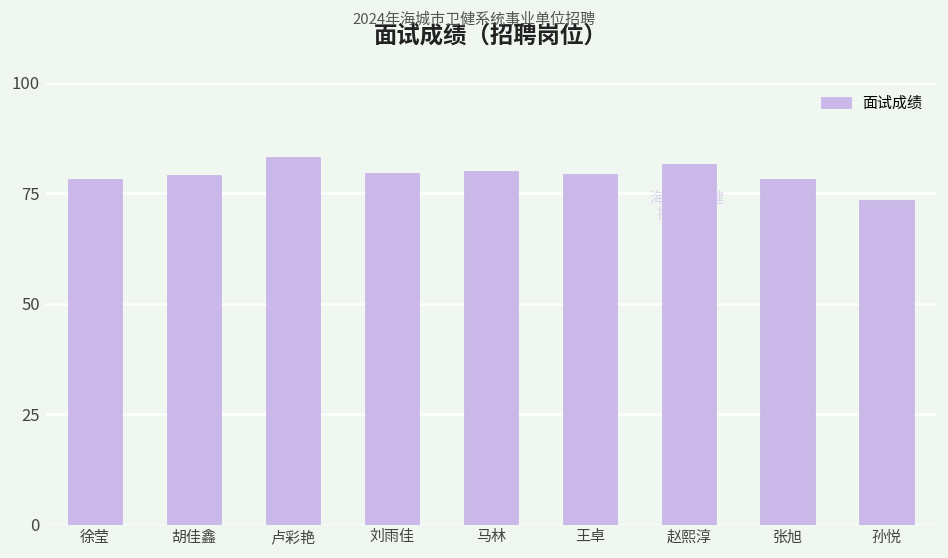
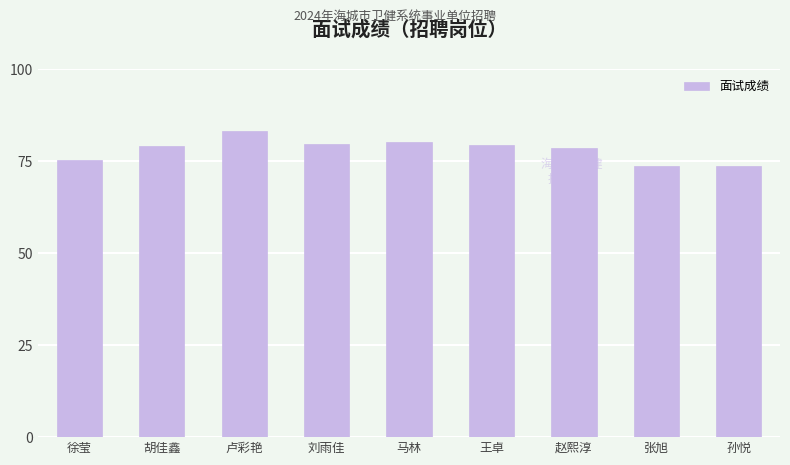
  {
-   "徐莹": 78,
+   "徐莹": 75,
    "胡佳鑫": 79,
    "卢彩艳": 83,
    "刘雨佳": 80,
    "马林": 80,
    "王卓": 79,
-   "赵熙淳": 82,
-   "张旭": 78,
+   "赵熙淳": 79,
+   "张旭": 74,
    "孙悦": 74
  }
